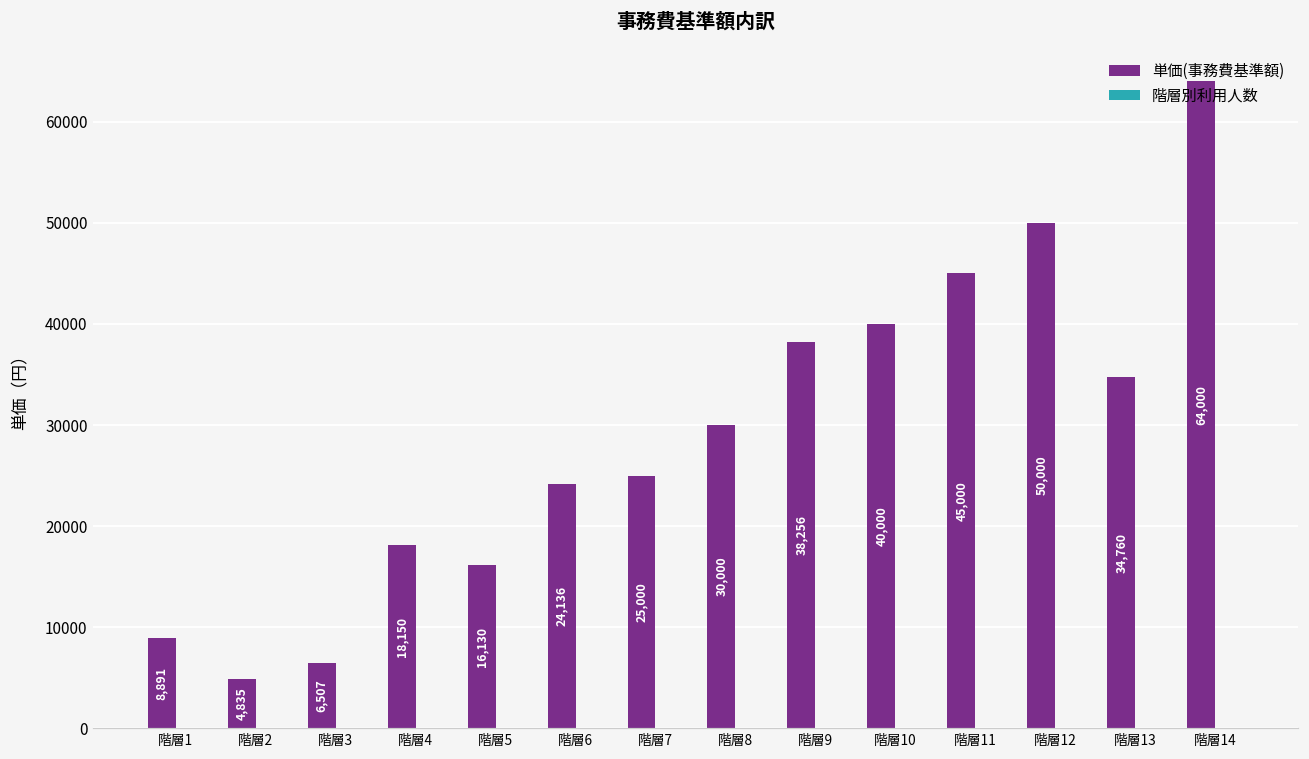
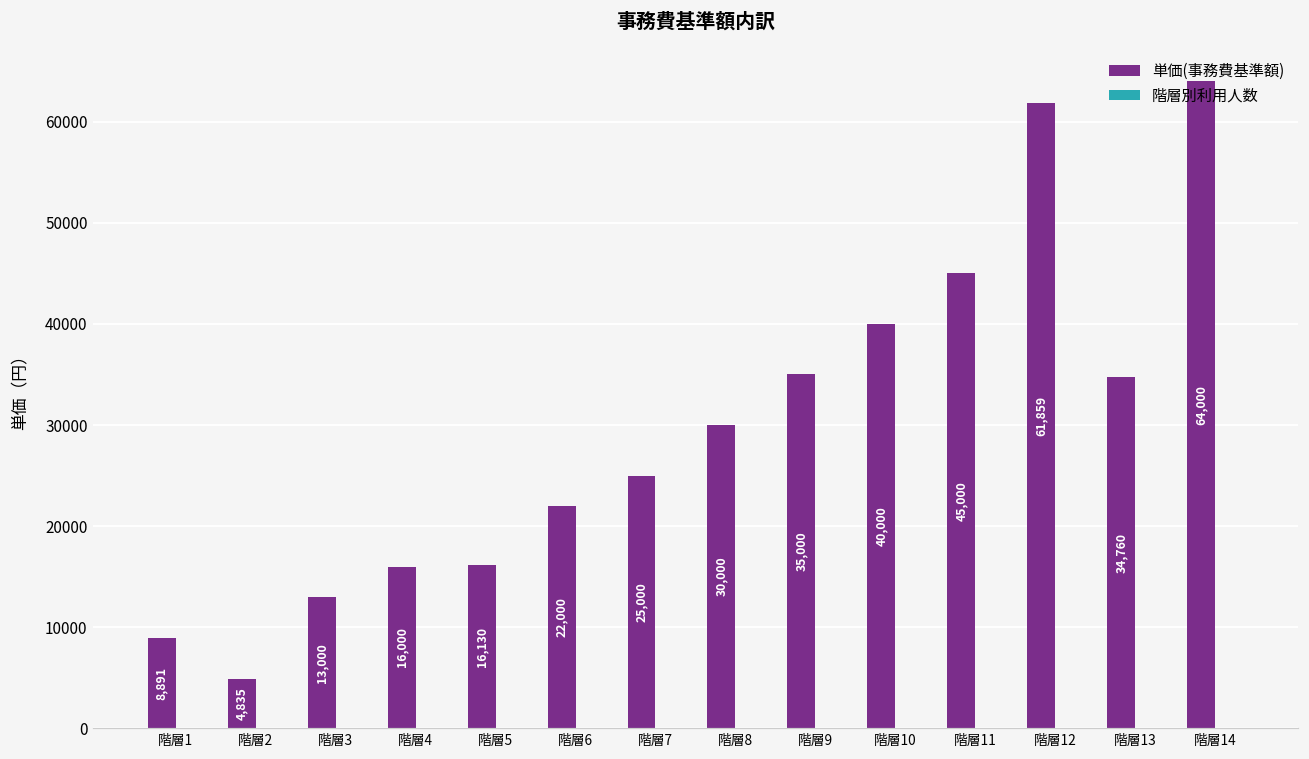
  {
    "単価(事務費基準額)": {
      "階層1": "8,891",
      "階層2": "4,835",
-     "階層3": "6,507",
-     "階層4": "18,150",
+     "階層3": "13,000",
+     "階層4": "16,000",
      "階層5": "16,130",
-     "階層6": "24,136",
+     "階層6": "22,000",
      "階層7": "25,000",
      "階層8": "30,000",
-     "階層9": "38,256",
+     "階層9": "35,000",
      "階層10": "40,000",
      "階層11": "45,000",
-     "階層12": "50,000",
+     "階層12": "61,859",
      "階層13": "34,760",
      "階層14": "64,000"
    },
    "階層別利用人数": {
      "階層1": "0",
      "階層2": "0",
      "階層3": "0",
      "階層4": "0",
      "階層5": "0",
      "階層6": "0",
      "階層7": "0",
      "階層8": "0",
      "階層9": "0",
      "階層10": "0",
      "階層11": "0",
      "階層12": "0",
      "階層13": "0",
      "階層14": "0"
    }
  }
